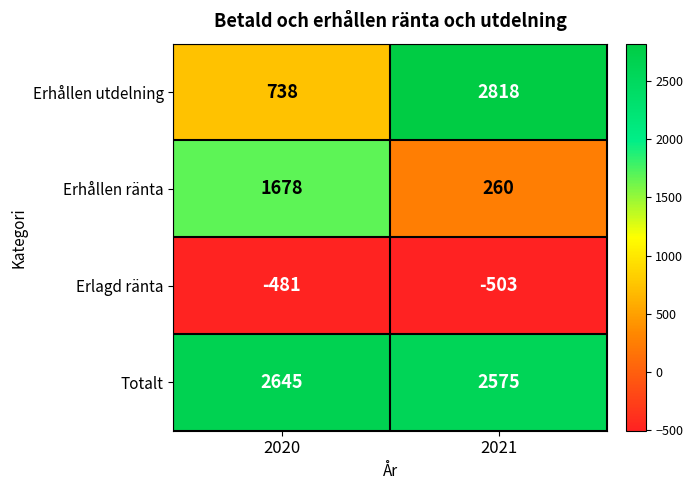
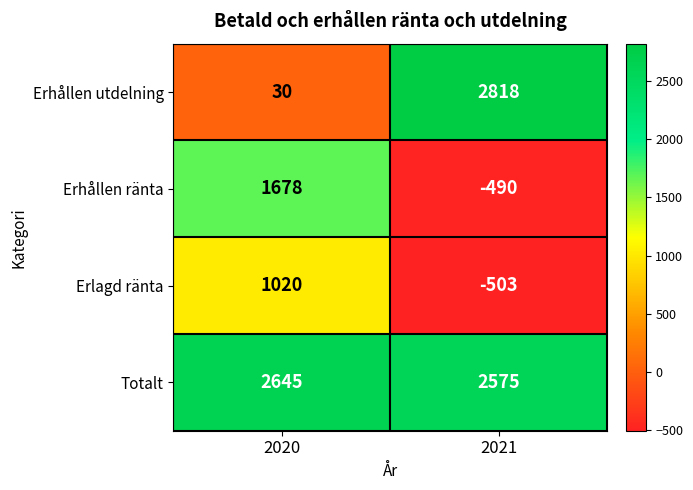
  {
    "Erhållen utdelning": {
-     "2020": 738,
+     "2020": 30,
      "2021": 2818
    },
    "Erhållen ränta": {
      "2020": 1678,
-     "2021": 260
+     "2021": -490
    },
    "Erlagd ränta": {
-     "2020": -481,
+     "2020": 1020,
      "2021": -503
    },
    "Totalt": {
      "2020": 2645,
      "2021": 2575
    }
  }
